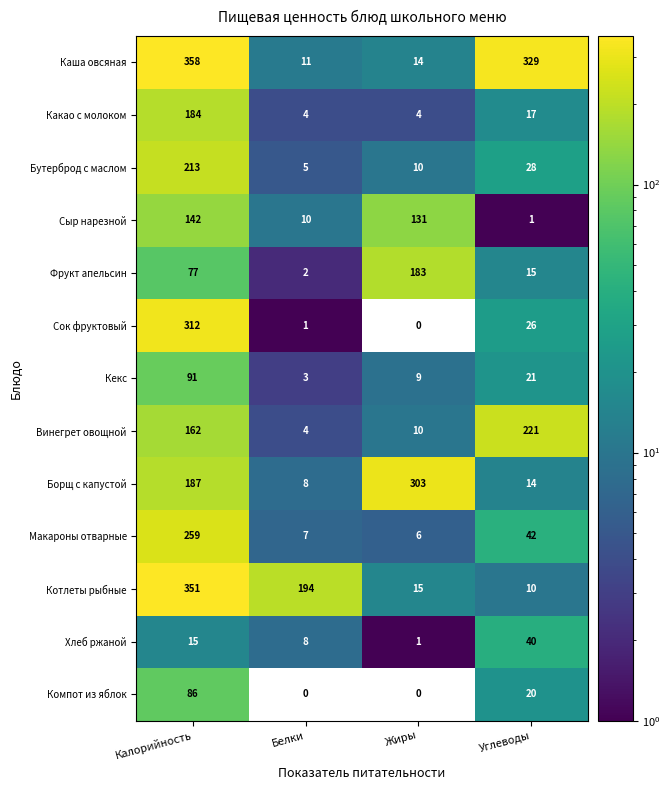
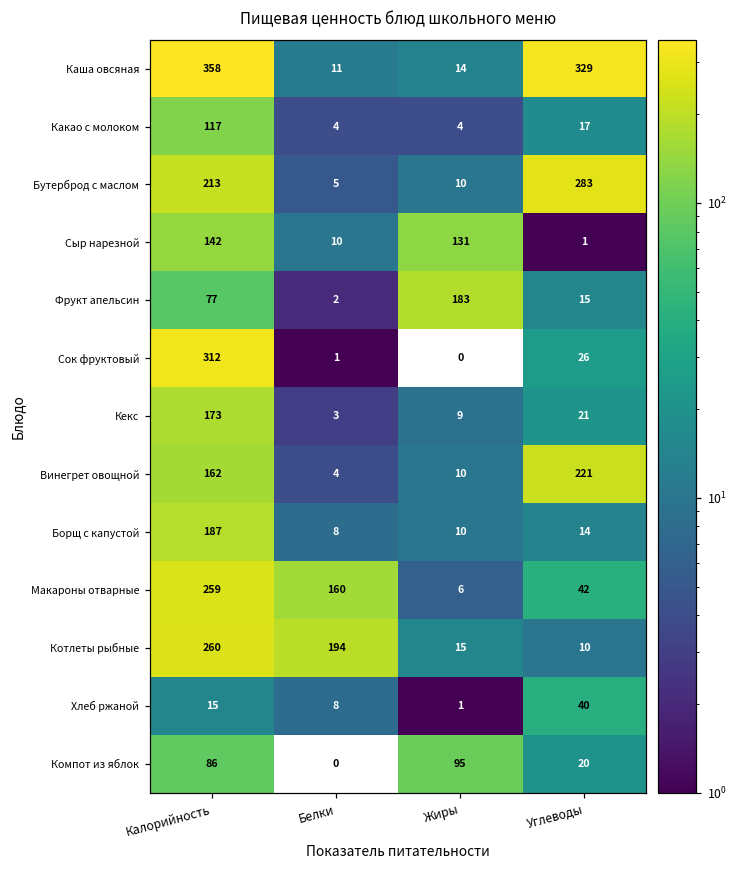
  {
    "Каша овсяная": {
      "Калорийность": 358,
      "Белки": 11,
      "Жиры": 14,
      "Углеводы": 329
    },
    "Какао с молоком": {
-     "Калорийность": 184,
+     "Калорийность": 117,
      "Белки": 4,
      "Жиры": 4,
      "Углеводы": 17
    },
    "Бутерброд с маслом": {
      "Калорийность": 213,
      "Белки": 5,
      "Жиры": 10,
-     "Углеводы": 28
+     "Углеводы": 283
    },
    "Сыр нарезной": {
      "Калорийность": 142,
      "Белки": 10,
      "Жиры": 131,
      "Углеводы": 1
    },
    "Фрукт апельсин": {
      "Калорийность": 77,
      "Белки": 2,
      "Жиры": 183,
      "Углеводы": 15
    },
    "Сок фруктовый": {
      "Калорийность": 312,
      "Белки": 1,
      "Жиры": 0,
      "Углеводы": 26
    },
    "Кекс": {
-     "Калорийность": 91,
+     "Калорийность": 173,
      "Белки": 3,
      "Жиры": 9,
      "Углеводы": 21
    },
    "Винегрет овощной": {
      "Калорийность": 162,
      "Белки": 4,
      "Жиры": 10,
      "Углеводы": 221
    },
    "Борщ с капустой": {
      "Калорийность": 187,
      "Белки": 8,
-     "Жиры": 303,
+     "Жиры": 10,
      "Углеводы": 14
    },
    "Макароны отварные": {
      "Калорийность": 259,
-     "Белки": 7,
+     "Белки": 160,
      "Жиры": 6,
      "Углеводы": 42
    },
    "Котлеты рыбные": {
-     "Калорийность": 351,
+     "Калорийность": 260,
      "Белки": 194,
      "Жиры": 15,
      "Углеводы": 10
    },
    "Хлеб ржаной": {
      "Калорийность": 15,
      "Белки": 8,
      "Жиры": 1,
      "Углеводы": 40
    },
    "Компот из яблок": {
      "Калорийность": 86,
      "Белки": 0,
-     "Жиры": 0,
+     "Жиры": 95,
      "Углеводы": 20
    }
  }
